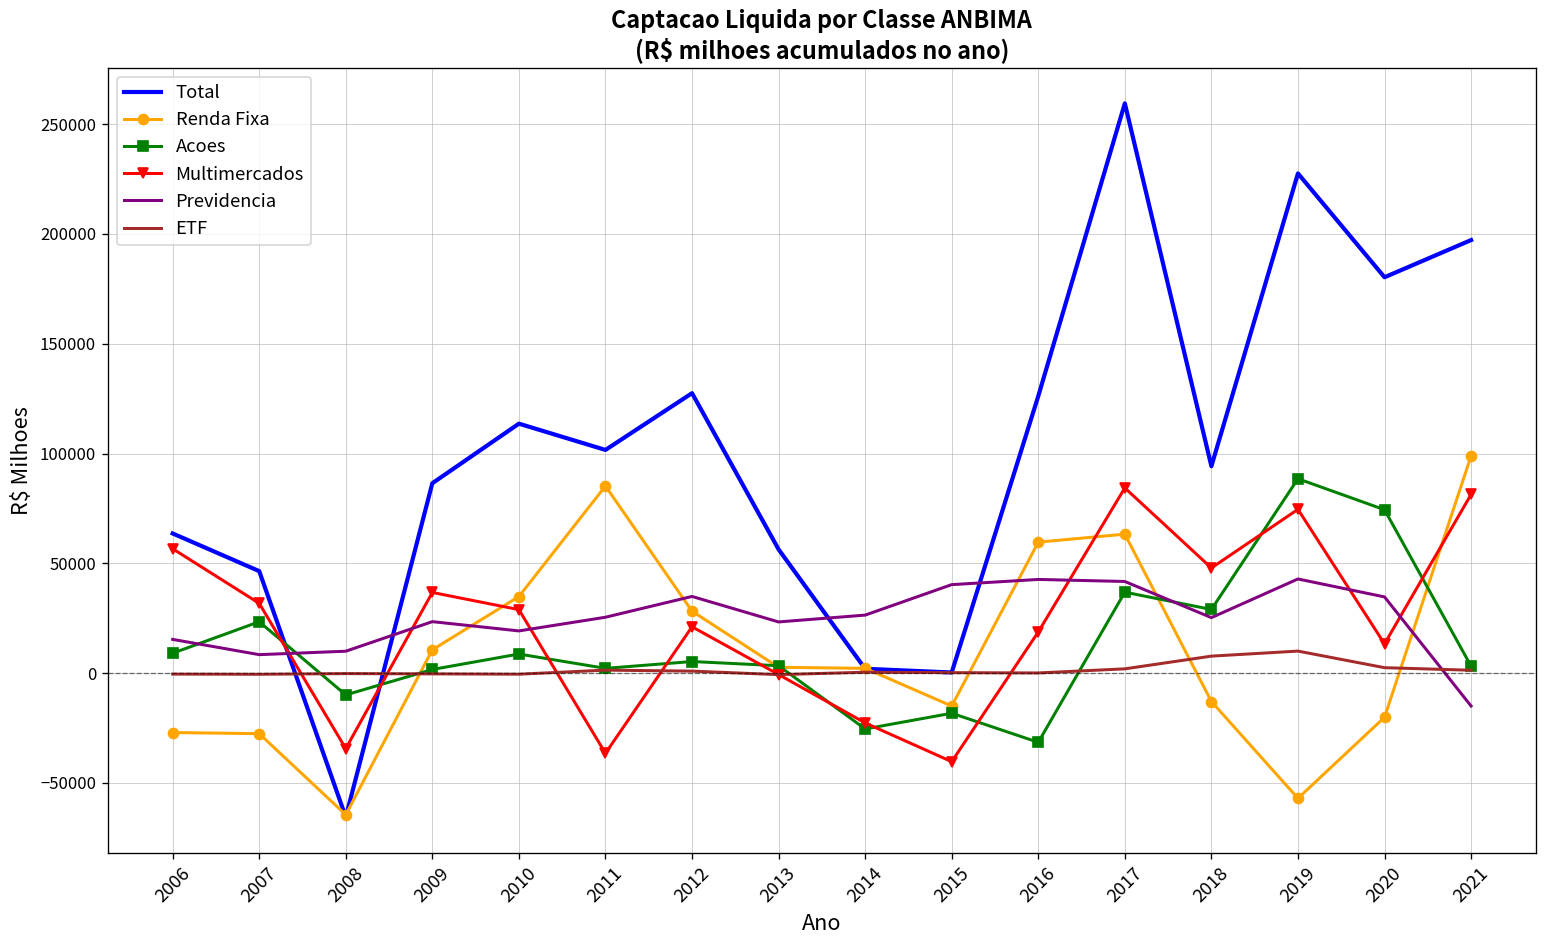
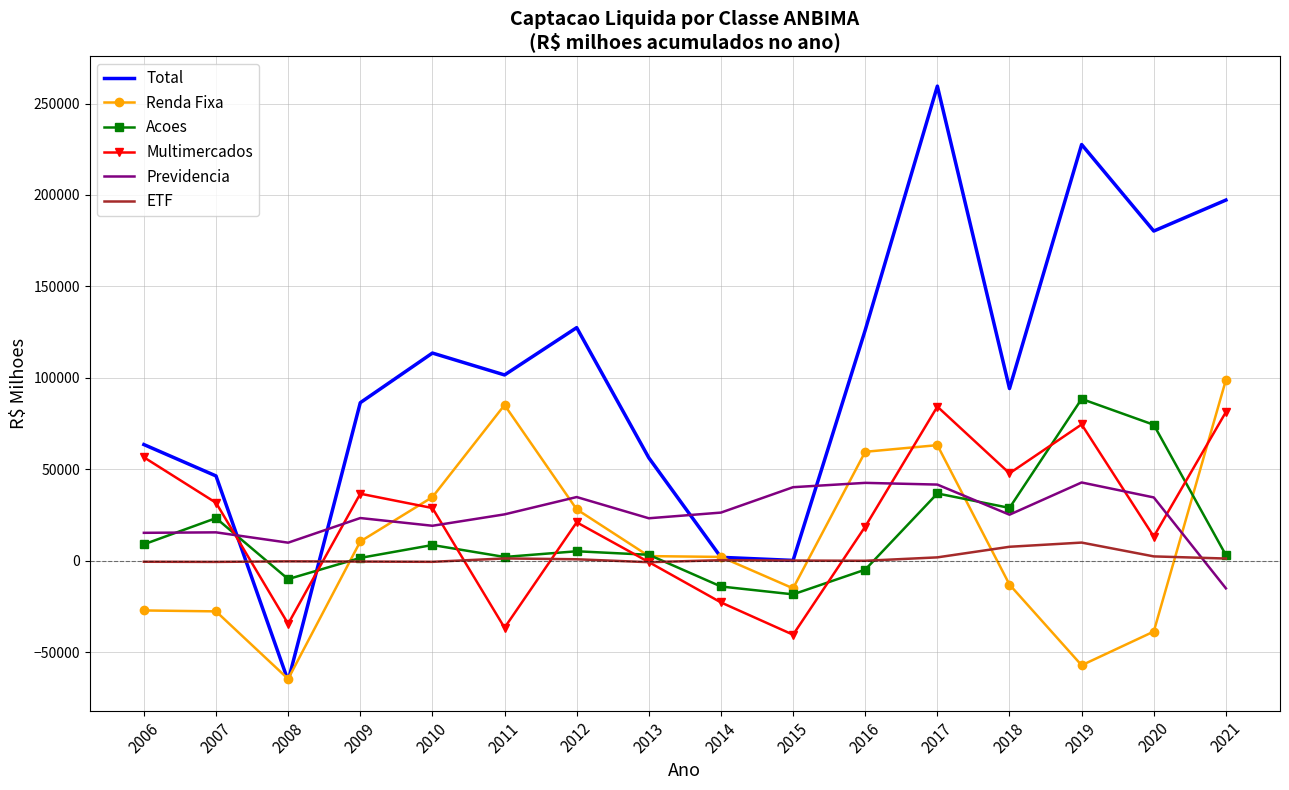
  {
    "Total": {
      "2006": 64000,
      "2007": 46000,
      "2009": 86000,
      "2010": 114000,
      "2011": 102000,
      "2012": 127000,
      "2013": 56000,
      "2016": 126000,
      "2017": 260000,
      "2018": 94000,
      "2019": 228000,
      "2020": 180000,
      "2021": 197000
    },
    "Renda Fixa": {
      "2006": -27000,
      "2007": -28000,
      "2009": 11000,
      "2010": 35000,
      "2011": 85000,
      "2012": 28000,
      "2015": -15000,
      "2016": 60000,
      "2017": 63000,
      "2018": -13000,
      "2019": -57000,
-     "2020": -20000,
+     "2020": -39000,
      "2021": 99000
    },
    "Acoes": {
      "2006": 9000,
      "2007": 23000,
      "2008": -10000,
      "2009": 2000,
      "2010": 9000,
      "2012": 5000,
-     "2014": -25000,
+     "2014": -14000,
      "2015": -18000,
-     "2016": -32000,
+     "2016": -5000,
      "2017": 37000,
      "2018": 29000,
      "2019": 89000,
      "2020": 74000,
      "2021": 3000
    },
    "Multimercados": {
      "2006": 57000,
      "2007": 32000,
      "2008": -34000,
      "2009": 37000,
      "2010": 29000,
      "2011": -37000,
      "2012": 21000,
      "2014": -23000,
      "2015": -40000,
      "2016": 19000,
      "2017": 84000,
      "2018": 48000,
      "2019": 75000,
      "2020": 13000,
      "2021": 81000
    },
    "Previdencia": {
      "2006": 15000,
-     "2007": 8000,
+     "2007": 16000,
      "2008": 10000,
      "2009": 23000,
      "2010": 19000,
      "2011": 25000,
      "2012": 35000,
      "2013": 23000,
      "2014": 26000,
      "2015": 40000,
      "2016": 43000,
      "2017": 42000,
      "2018": 25000,
      "2019": 43000,
      "2020": 35000,
      "2021": -15000
    },
    "ETF": {
      "2006": 0,
      "2007": -1000,
      "2008": 0,
      "2009": 0,
      "2010": -1000,
      "2012": 1000,
      "2014": 0,
      "2016": 0,
      "2017": 2000,
      "2018": 8000,
      "2019": 10000,
      "2020": 2000,
      "2021": 1000
    }
  }
